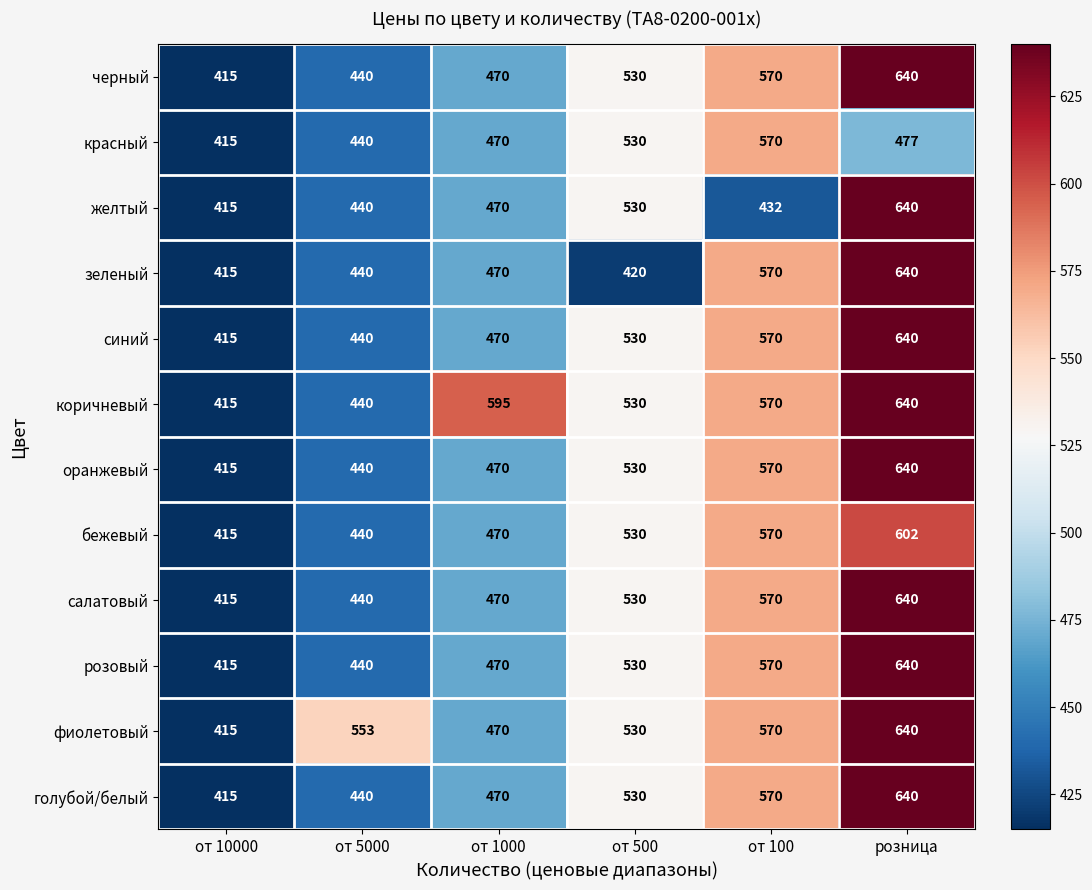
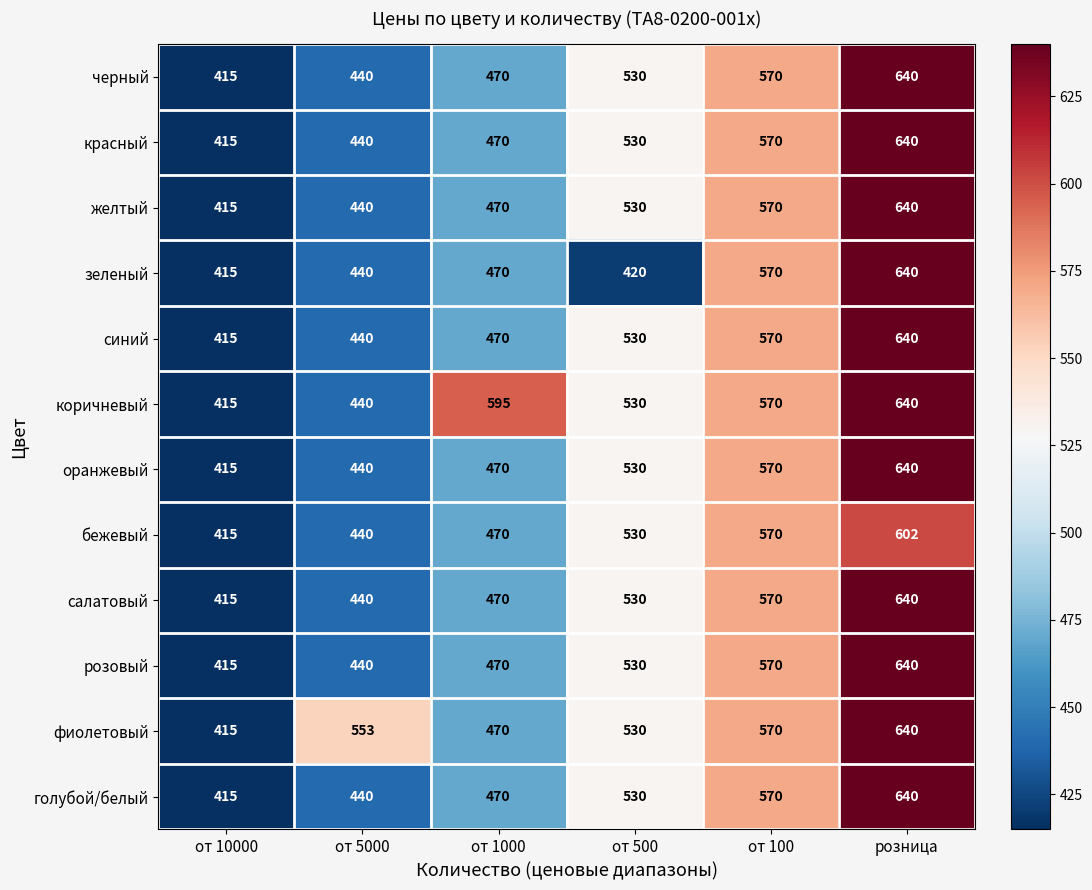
  {
    "черный": {
      "от 10000": 415,
      "от 5000": 440,
      "от 1000": 470,
      "от 500": 530,
      "от 100": 570,
      "розница": 640
    },
    "красный": {
      "от 10000": 415,
      "от 5000": 440,
      "от 1000": 470,
      "от 500": 530,
      "от 100": 570,
-     "розница": 477
+     "розница": 640
    },
    "желтый": {
      "от 10000": 415,
      "от 5000": 440,
      "от 1000": 470,
      "от 500": 530,
-     "от 100": 432,
+     "от 100": 570,
      "розница": 640
    },
    "зеленый": {
      "от 10000": 415,
      "от 5000": 440,
      "от 1000": 470,
      "от 500": 420,
      "от 100": 570,
      "розница": 640
    },
    "синий": {
      "от 10000": 415,
      "от 5000": 440,
      "от 1000": 470,
      "от 500": 530,
      "от 100": 570,
      "розница": 640
    },
    "коричневый": {
      "от 10000": 415,
      "от 5000": 440,
      "от 1000": 595,
      "от 500": 530,
      "от 100": 570,
      "розница": 640
    },
    "оранжевый": {
      "от 10000": 415,
      "от 5000": 440,
      "от 1000": 470,
      "от 500": 530,
      "от 100": 570,
      "розница": 640
    },
    "бежевый": {
      "от 10000": 415,
      "от 5000": 440,
      "от 1000": 470,
      "от 500": 530,
      "от 100": 570,
      "розница": 602
    },
    "салатовый": {
      "от 10000": 415,
      "от 5000": 440,
      "от 1000": 470,
      "от 500": 530,
      "от 100": 570,
      "розница": 640
    },
    "розовый": {
      "от 10000": 415,
      "от 5000": 440,
      "от 1000": 470,
      "от 500": 530,
      "от 100": 570,
      "розница": 640
    },
    "фиолетовый": {
      "от 10000": 415,
      "от 5000": 553,
      "от 1000": 470,
      "от 500": 530,
      "от 100": 570,
      "розница": 640
    },
    "голубой/белый": {
      "от 10000": 415,
      "от 5000": 440,
      "от 1000": 470,
      "от 500": 530,
      "от 100": 570,
      "розница": 640
    }
  }
